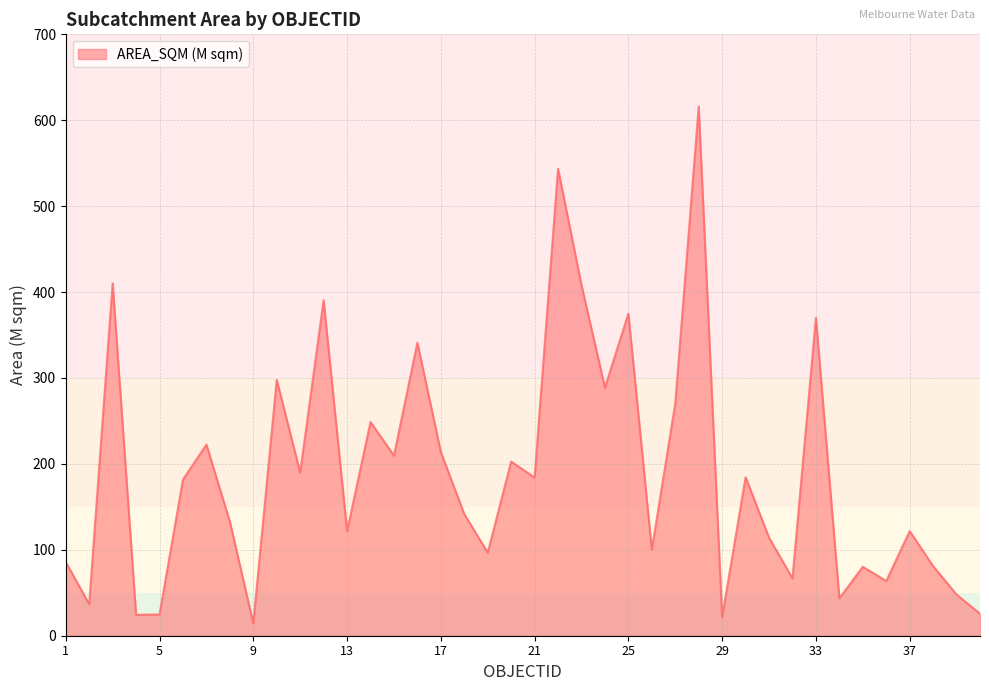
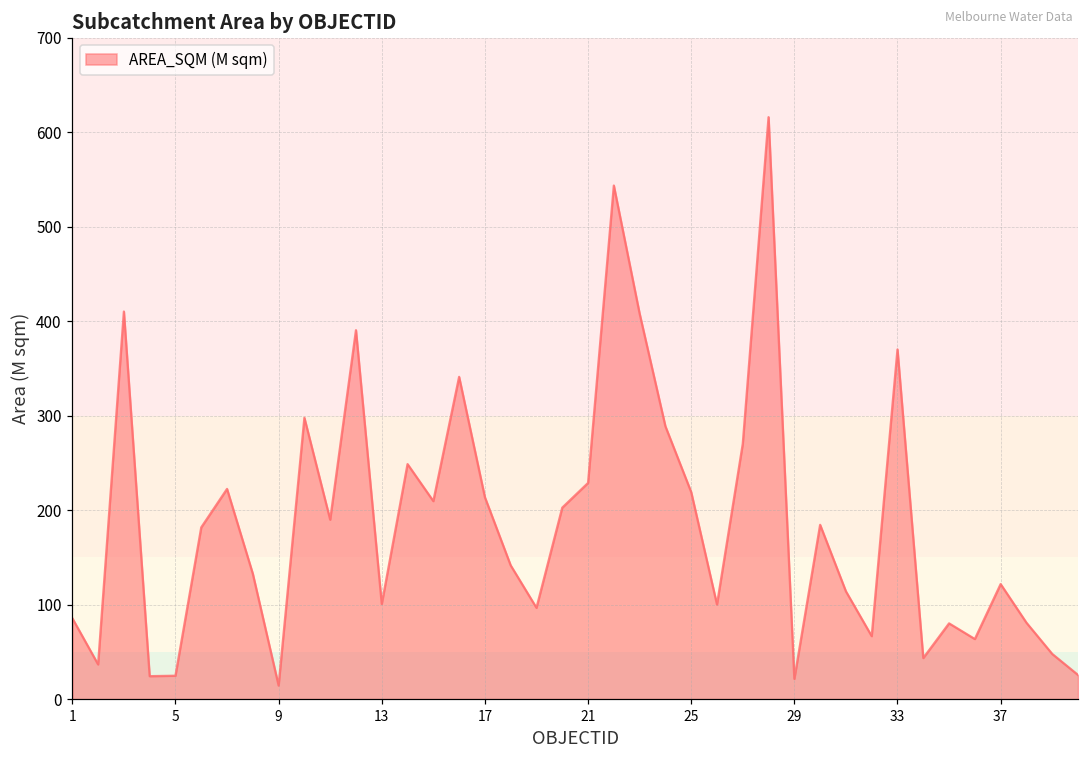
  {
    "1": 90,
    "5": 20,
    "9": 10,
-   "13": 120,
+   "13": 100,
    "17": 210,
-   "21": 180,
-   "25": 370,
+   "21": 230,
+   "25": 220,
    "29": 20,
    "33": 370,
    "37": 120
  }
